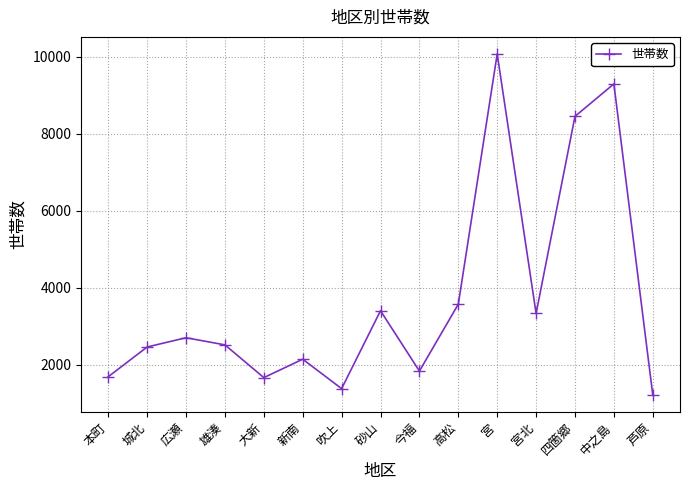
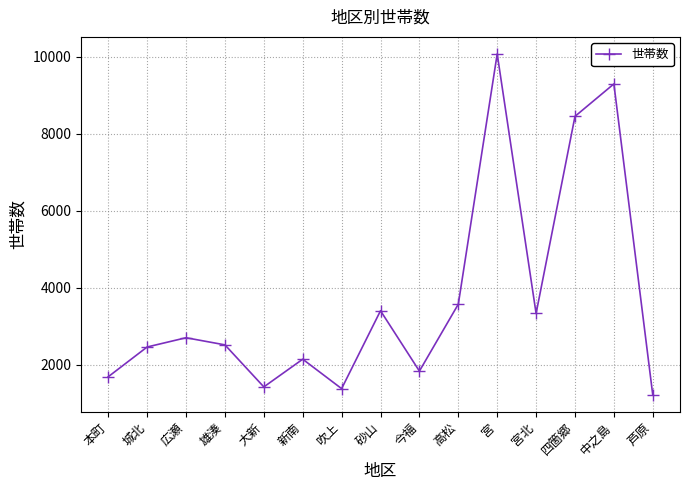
  {
    "本町": 1700,
    "城北": 2500,
    "広瀬": 2700,
    "雄湊": 2500,
-   "大新": 1700,
+   "大新": 1400,
    "新南": 2100,
    "吹上": 1400,
    "砂山": 3400,
    "今福": 1800,
    "高松": 3600,
    "宮": 10100,
    "宮北": 3300,
    "四箇郷": 8400,
    "中之島": 9300,
    "芦原": 1200
  }
